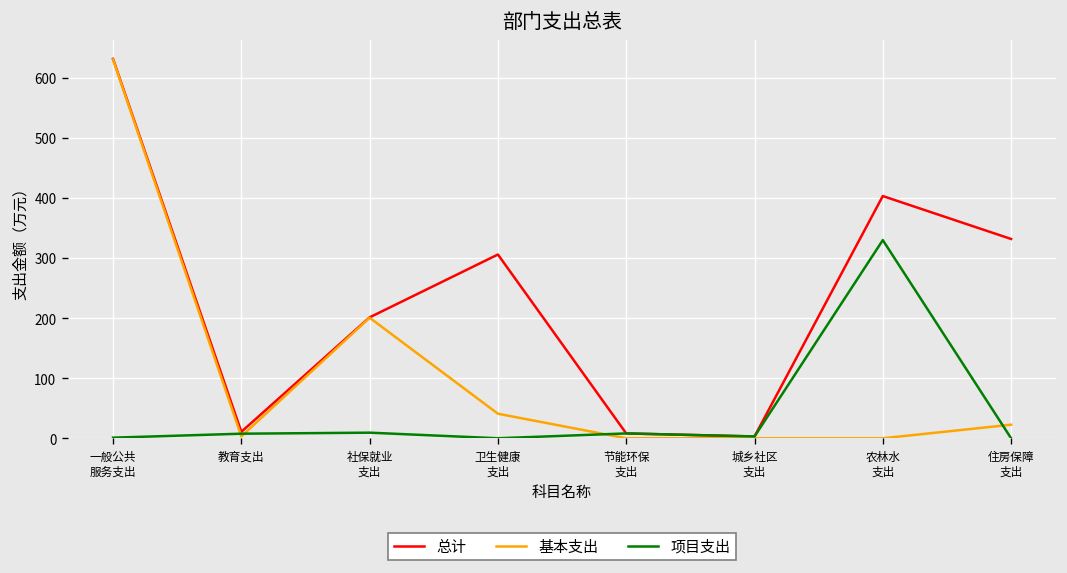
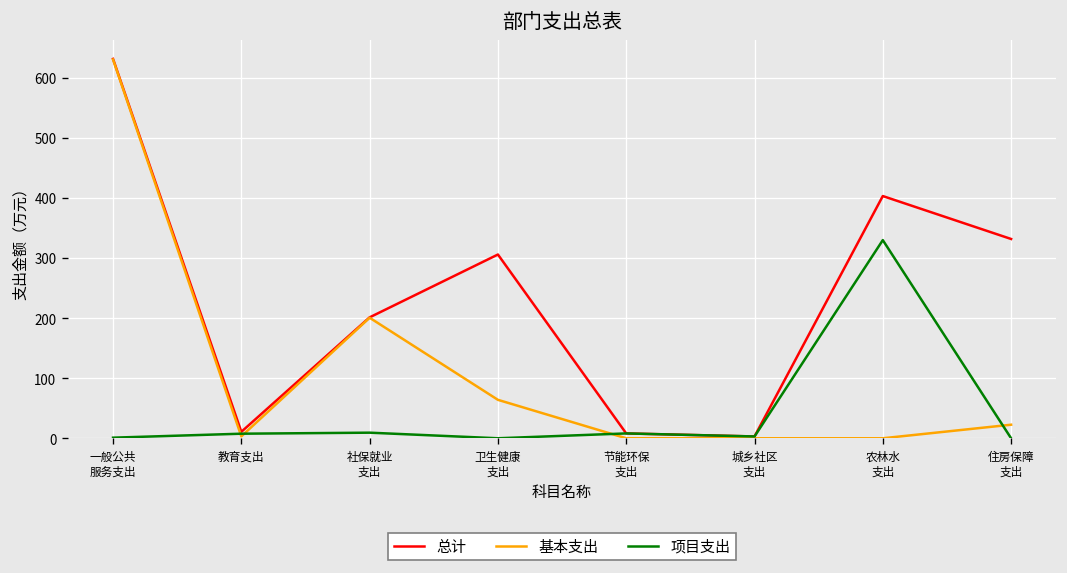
  {
    "总计": {
      "卫生健康 支出": 310,
      "农林水 支出": 400,
      "住房保障 支出": 330
    },
    "基本支出": {
-     "卫生健康 支出": 40,
+     "卫生健康 支出": 60,
      "节能环保 支出": 0,
      "农林水 支出": 0,
      "住房保障 支出": 20
    },
    "项目支出": {
      "一般公共 服务支出": 0,
      "社保就业 支出": 10,
      "卫生健康 支出": 0,
      "农林水 支出": 330,
      "住房保障 支出": 0
    }
  }
